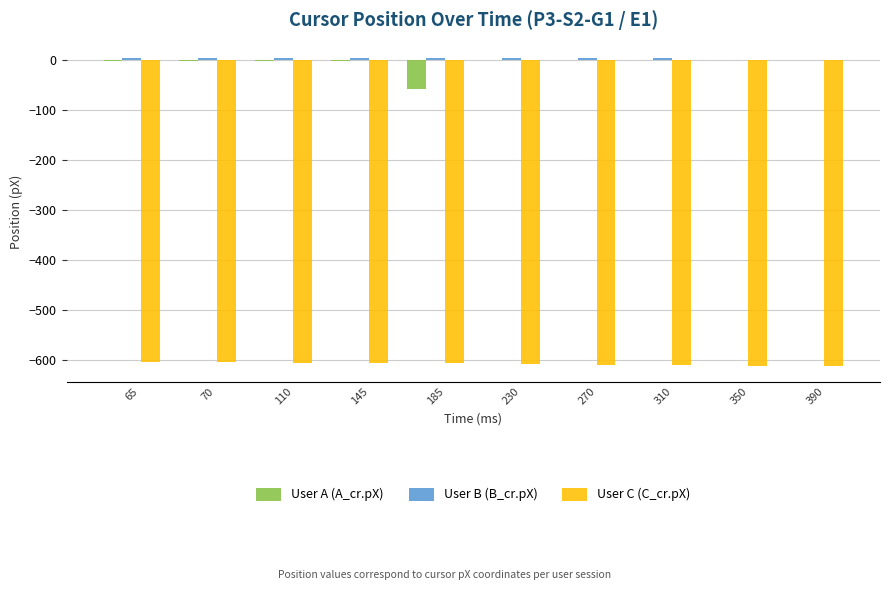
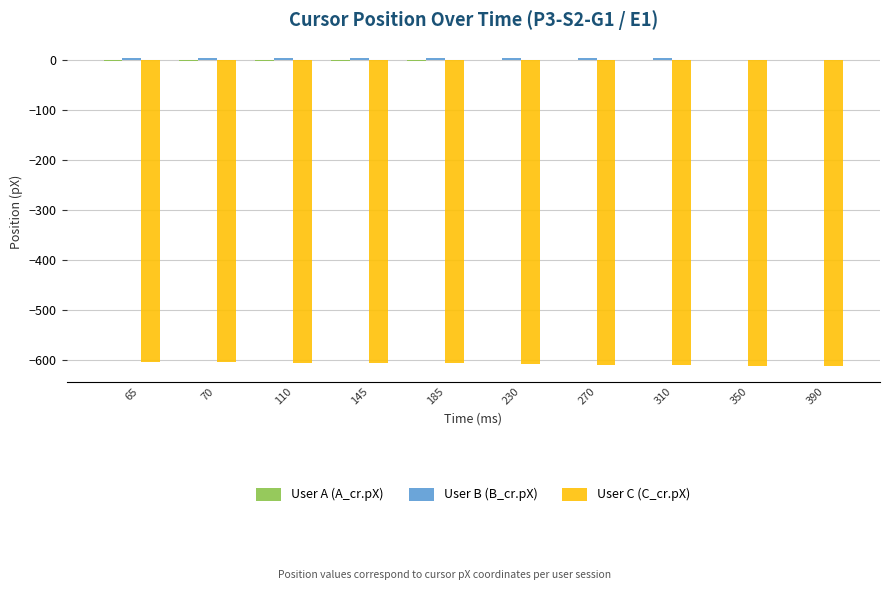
  {
    "User A (A_cr.pX)": {
-     "185": -60,
+     "185": 0,
      "230": 0,
      "270": 0,
      "310": 0,
      "350": 0,
      "390": 0
    },
    "User B (B_cr.pX)": {
      "350": 0,
      "390": 0
    },
    "User C (C_cr.pX)": {
      "65": -600,
      "70": -600,
      "110": -600,
      "145": -610,
      "185": -610,
      "230": -610,
      "270": -610,
      "310": -610,
      "350": -610,
      "390": -610
    }
  }
